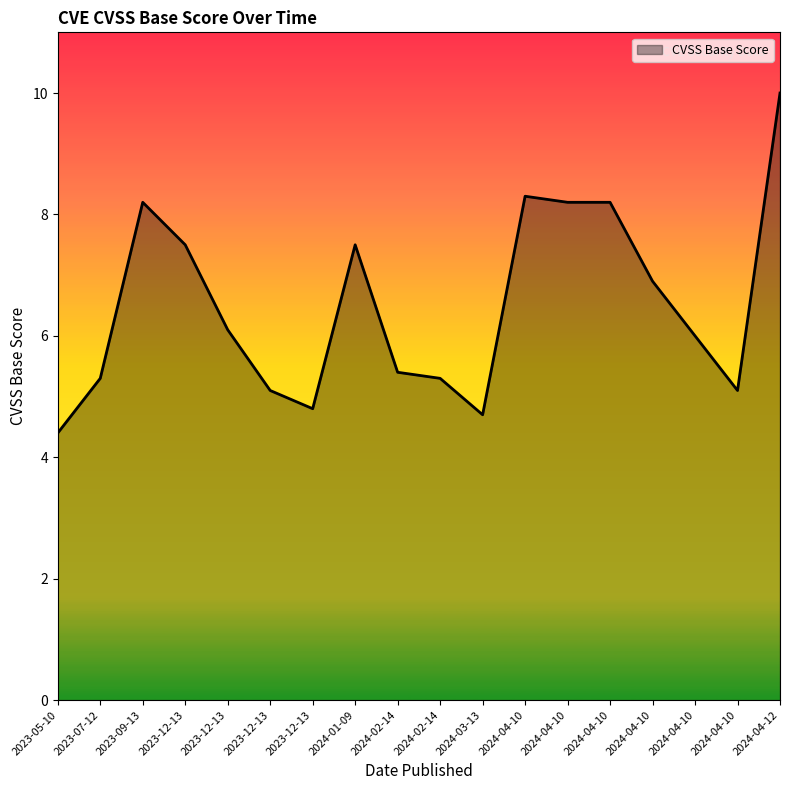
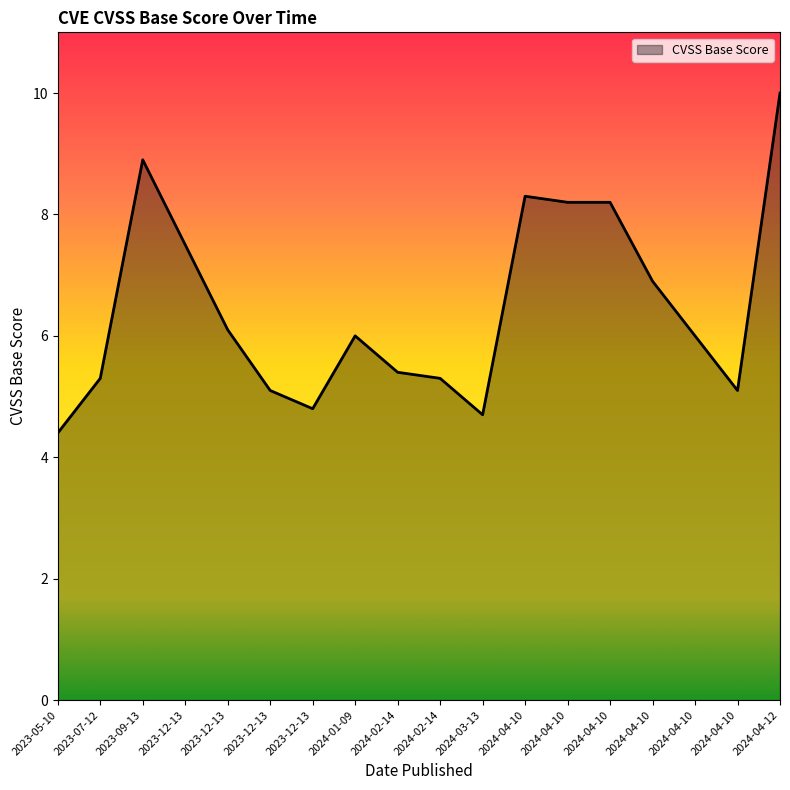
  {
    "2023-05-10": 4.4,
    "2023-07-12": 5.3,
-   "2023-09-13": 8.2,
-   "2024-01-09": 7.5,
+   "2023-09-13": 8.9,
+   "2024-01-09": 6.0,
    "2024-03-13": 4.7,
    "2024-04-12": 10.0
  }
